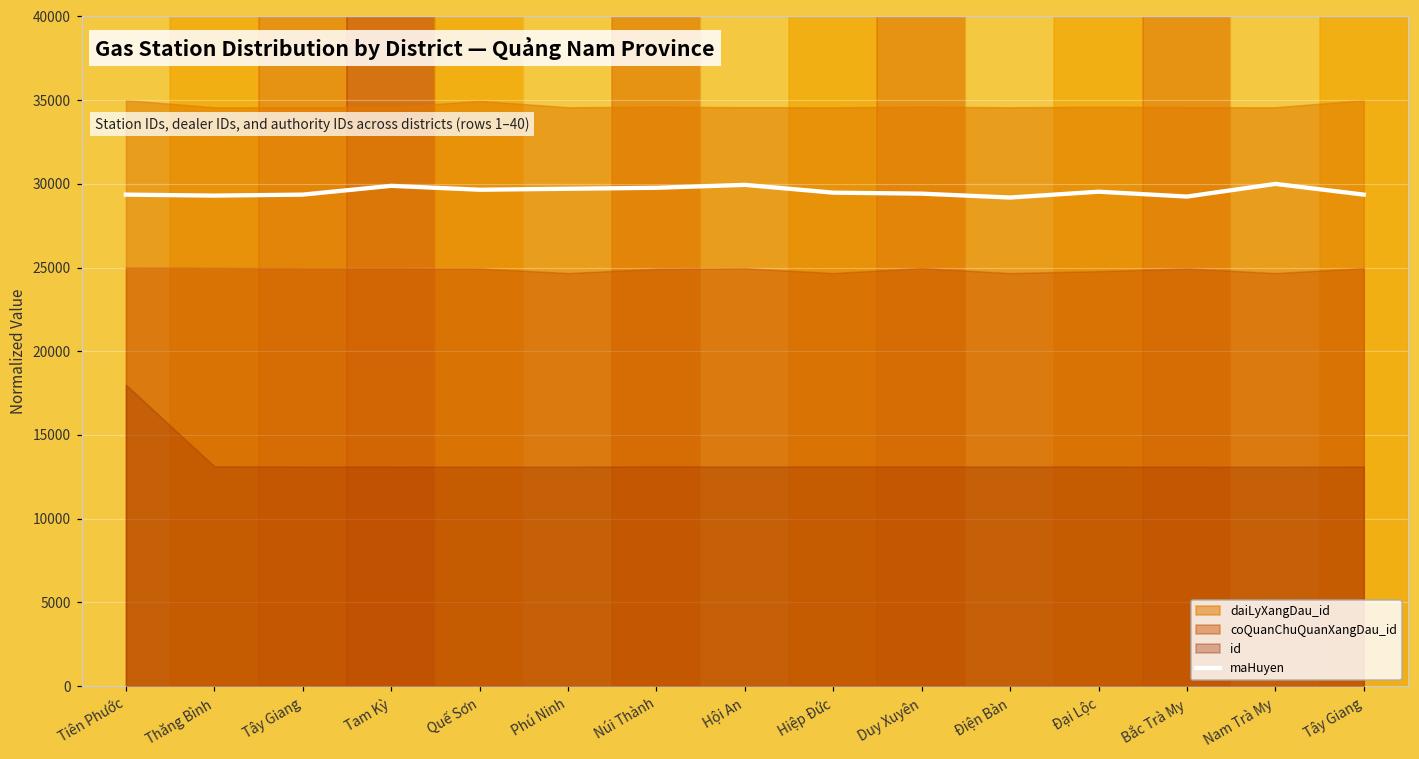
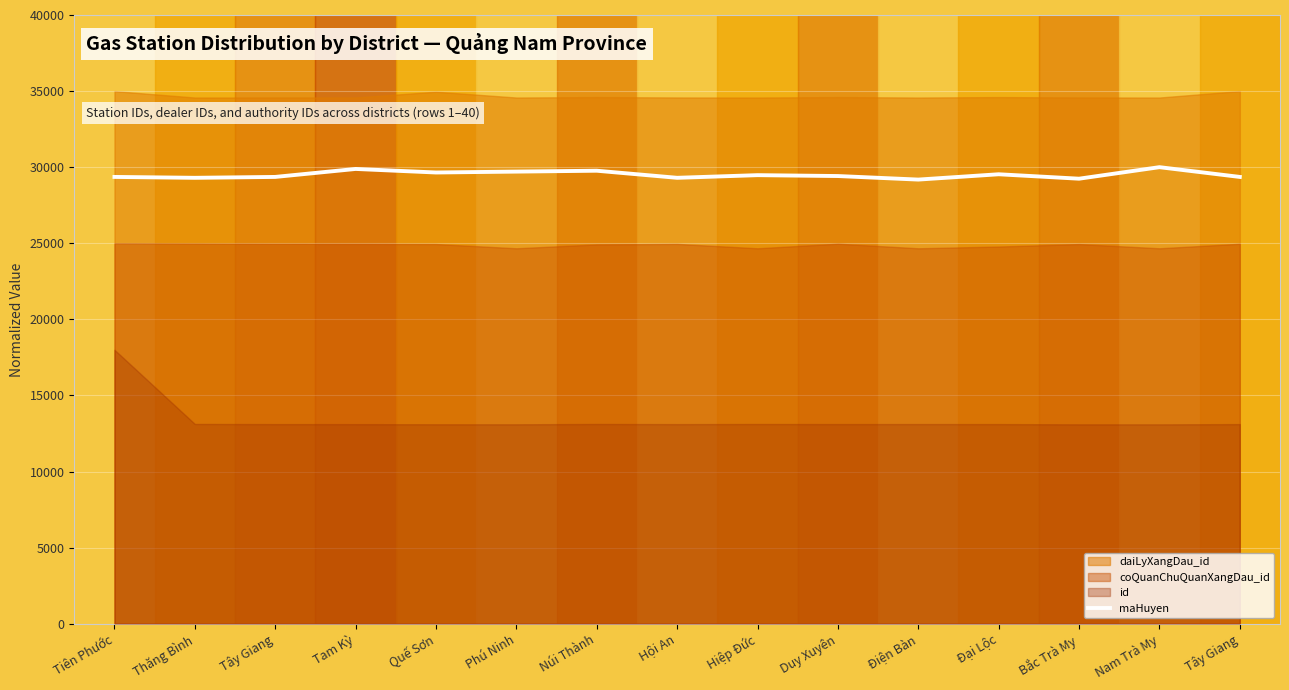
  {
    "maHuyen": {
      "Tiên Phước": 29400,
      "Thăng Bình": 29300,
      "Tam Kỳ": 29900,
      "Quế Sơn": 29700,
      "Phú Ninh": 29700,
      "Núi Thành": 29800,
-     "Hội An": 29900,
+     "Hội An": 29300,
      "Hiệp Đức": 29500,
      "Duy Xuyên": 29400,
      "Điện Bàn": 29200,
      "Đại Lộc": 29500,
      "Bắc Trà My": 29200,
      "Nam Trà My": 30000
    }
  }
